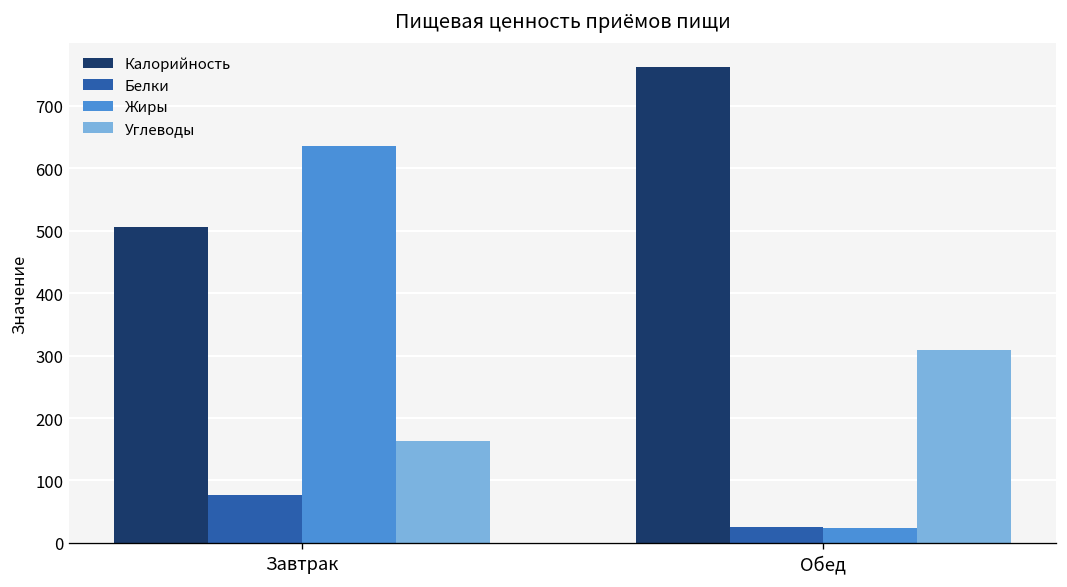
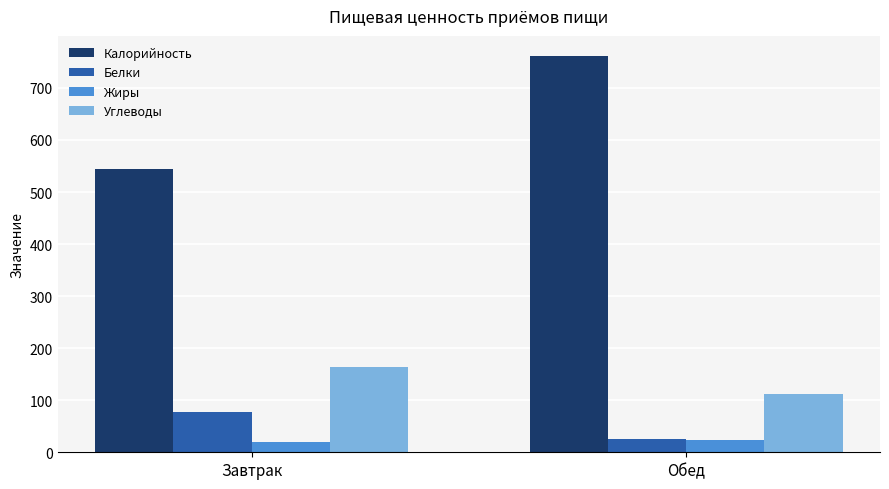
  {
    "Калорийность": {
-     "Завтрак": 510,
+     "Завтрак": 540,
      "Обед": 760
    },
    "Белки": {
      "Завтрак": 80,
      "Обед": 30
    },
    "Жиры": {
-     "Завтрак": 640,
+     "Завтрак": 20,
      "Обед": 20
    },
    "Углеводы": {
      "Завтрак": 160,
-     "Обед": 310
+     "Обед": 110
    }
  }
